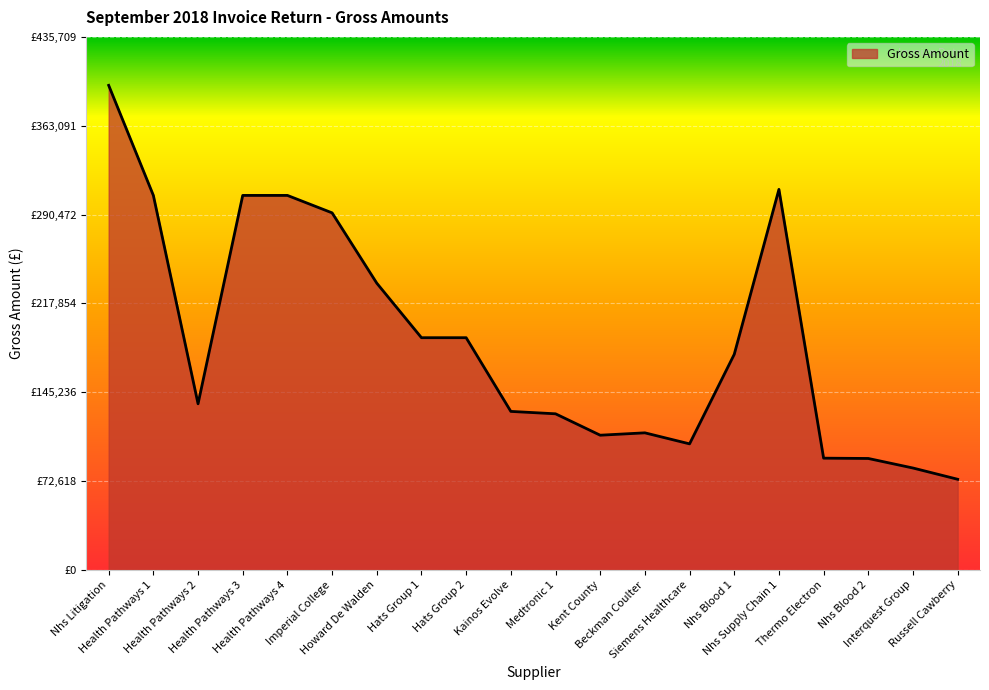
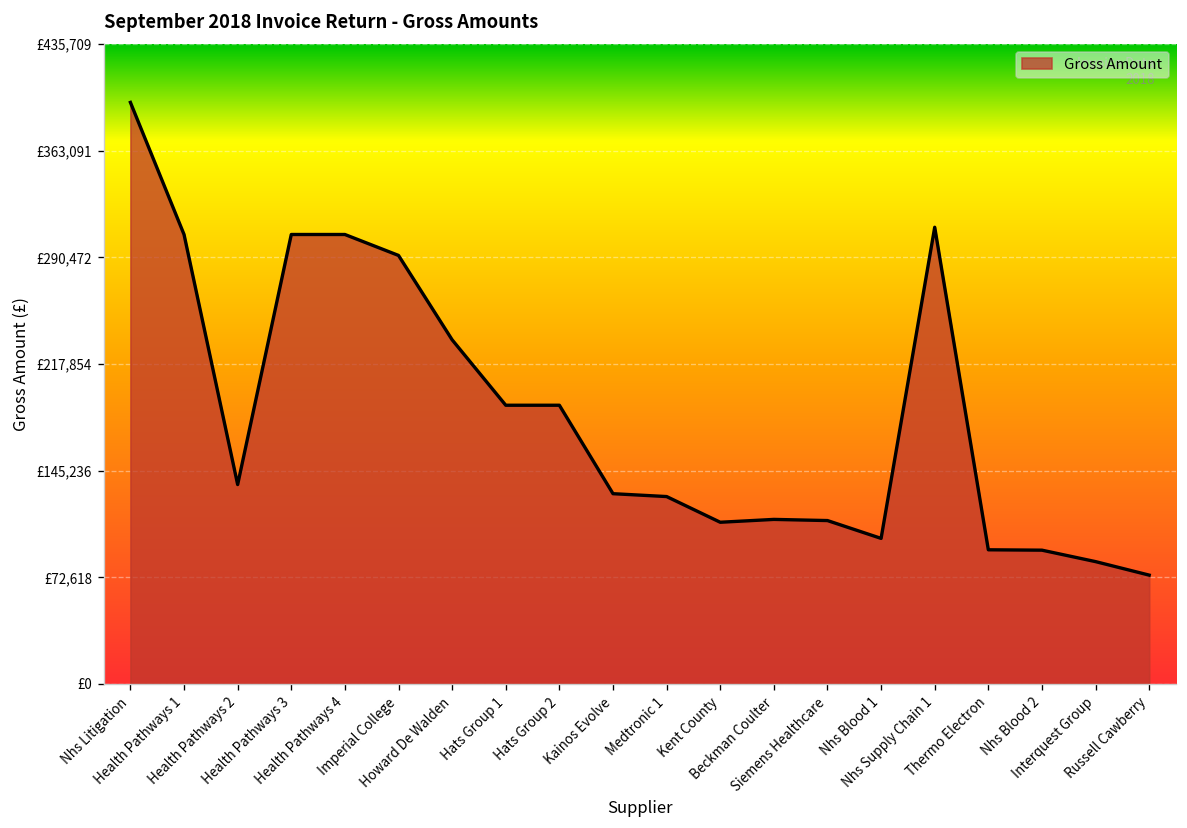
  {
    "Nhs Litigation": "£396,000",
    "Health Pathways 1": "£306,000",
    "Health Pathways 2": "£136,000",
    "Health Pathways 3": "£306,000",
    "Health Pathways 4": "£306,000",
    "Imperial College": "£292,000",
    "Howard De Walden": "£234,000",
    "Hats Group 1": "£190,000",
    "Hats Group 2": "£190,000",
    "Kainos Evolve": "£130,000",
    "Medtronic 1": "£128,000",
    "Kent County": "£110,000",
    "Beckman Coulter": "£112,000",
-   "Siemens Healthcare": "£103,000",
-   "Nhs Blood 1": "£176,000",
+   "Siemens Healthcare": "£111,000",
+   "Nhs Blood 1": "£99,000",
    "Nhs Supply Chain 1": "£311,000",
    "Thermo Electron": "£91,000",
    "Nhs Blood 2": "£91,000",
    "Interquest Group": "£83,000",
    "Russell Cawberry": "£74,000"
  }
